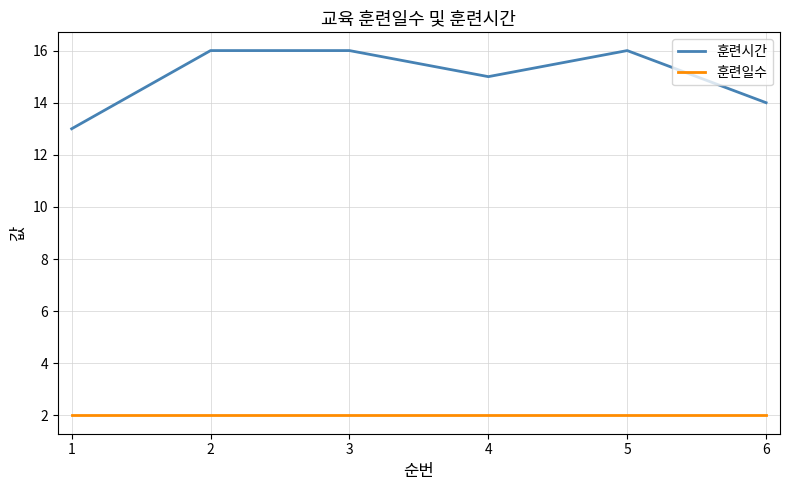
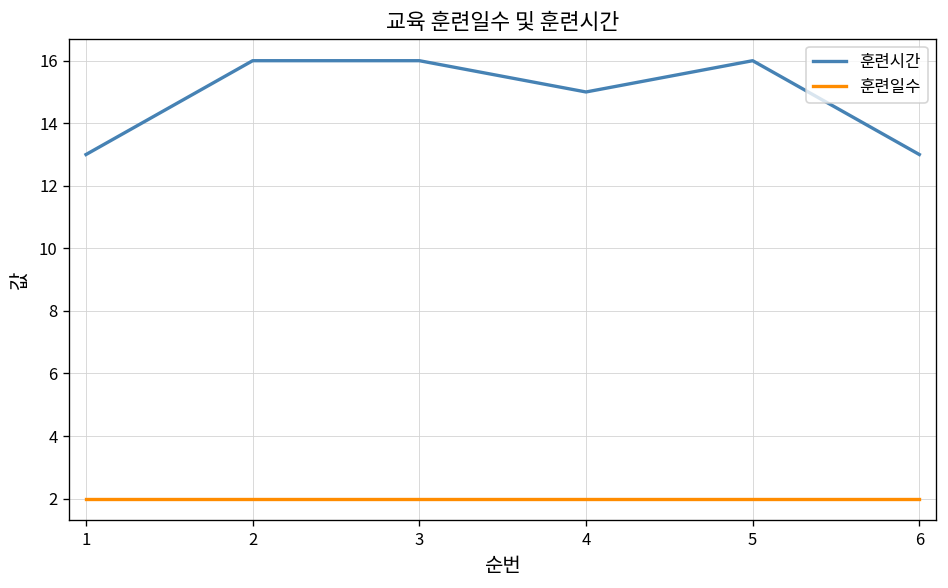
  {
    "훈련시간": {
      "1": 13,
      "2": 16,
      "3": 16,
      "4": 15,
      "5": 16,
-     "6": 14
+     "6": 13
    },
    "훈련일수": {
      "1": 2,
      "2": 2,
      "3": 2,
      "4": 2,
      "5": 2,
      "6": 2
    }
  }
